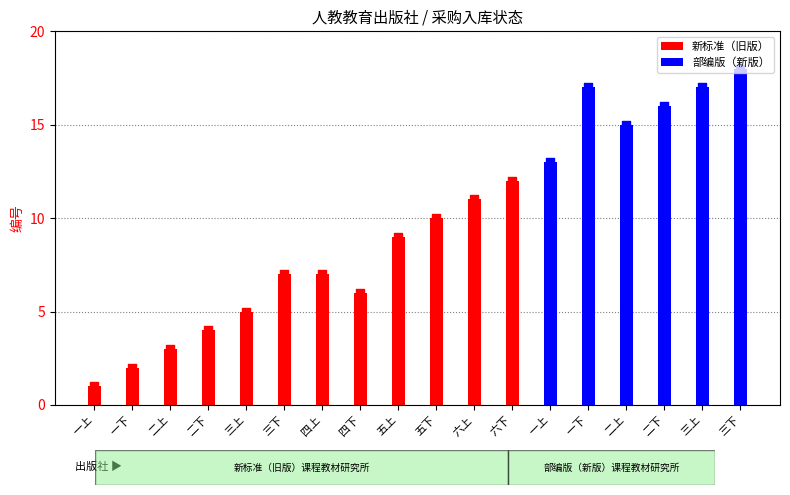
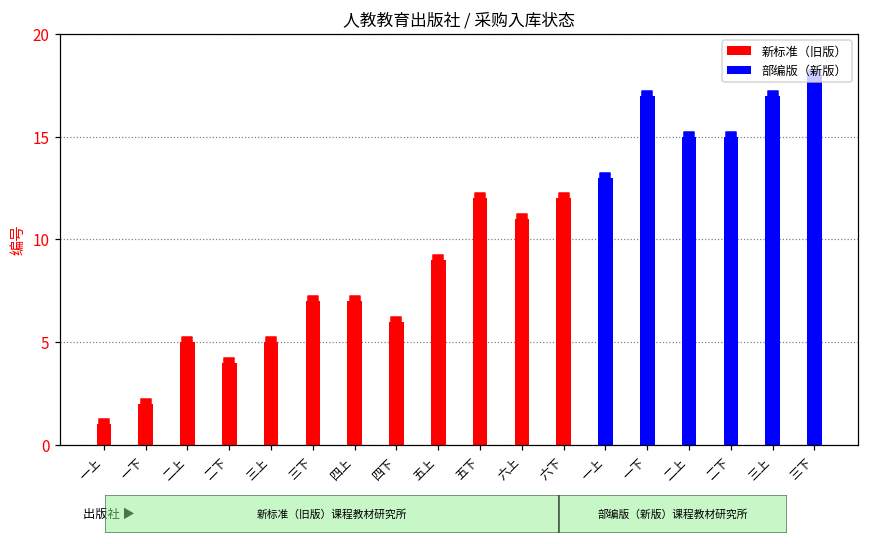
  {
    "新标准（旧版）": {
      "一上": 1,
      "一下": 2,
-     "二上": 3,
+     "二上": 5,
      "二下": 4,
      "三上": 5,
      "三下": 7,
      "四上": 7,
      "四下": 6,
      "五上": 9,
-     "五下": 10,
+     "五下": 12,
      "六上": 11,
      "六下": 12
    },
    "部编版（新版）": {
      "一上": 13,
      "一下": 17,
      "二上": 15,
-     "二下": 16,
+     "二下": 15,
      "三上": 17
    }
  }
